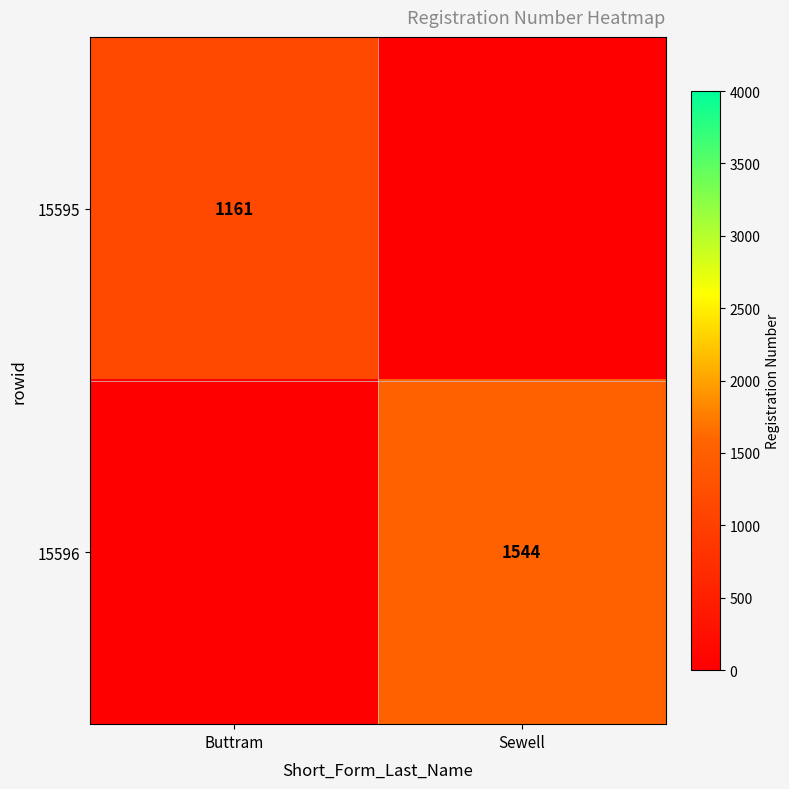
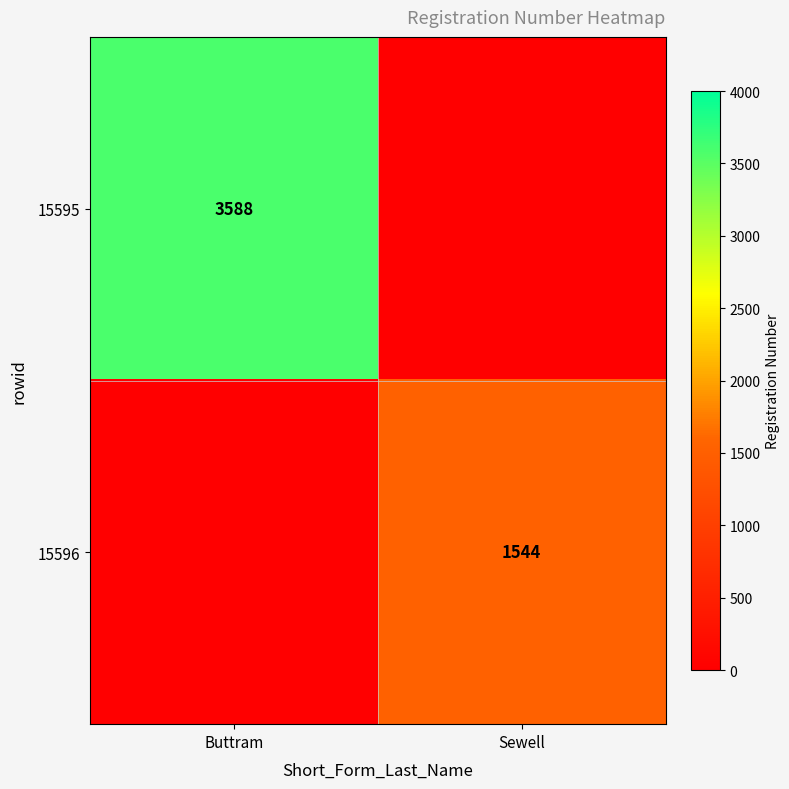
  {
    "15595": {
-     "Buttram": 1161
+     "Buttram": 3588
    },
    "15596": {
      "Sewell": 1544
    }
  }
